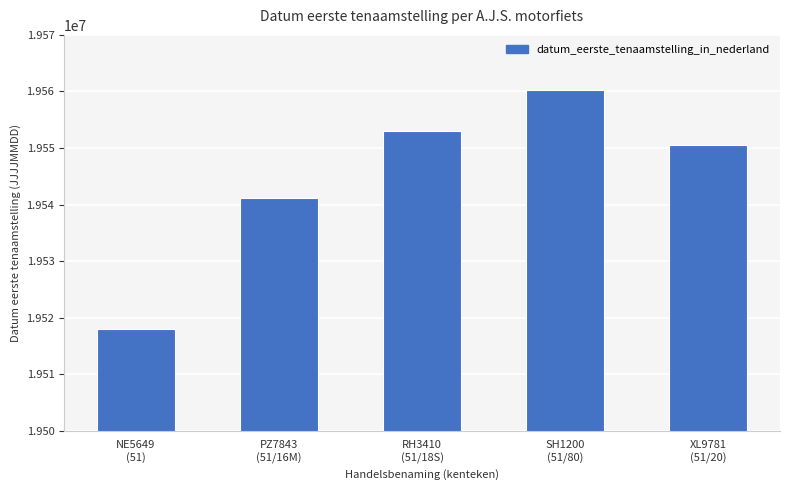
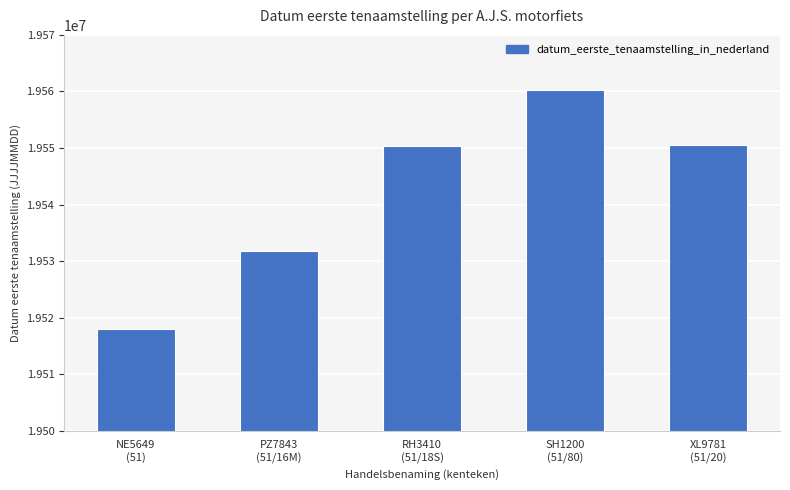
  {
    "NE5649 (51)": 19518000,
-   "PZ7843 (51/16M)": 19541000,
-   "RH3410 (51/18S)": 19553000,
+   "PZ7843 (51/16M)": 19532000,
+   "RH3410 (51/18S)": 19550000,
    "SH1200 (51/80)": 19560000,
    "XL9781 (51/20)": 19551000
  }
